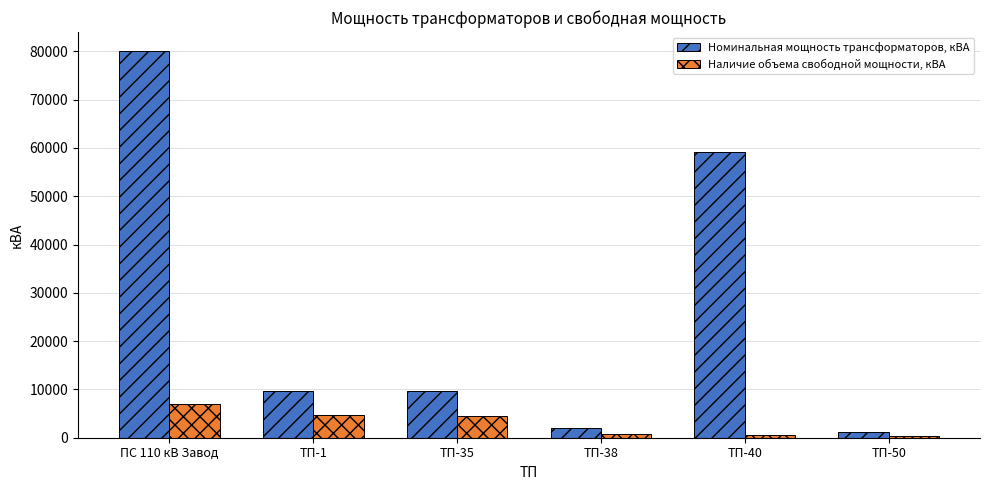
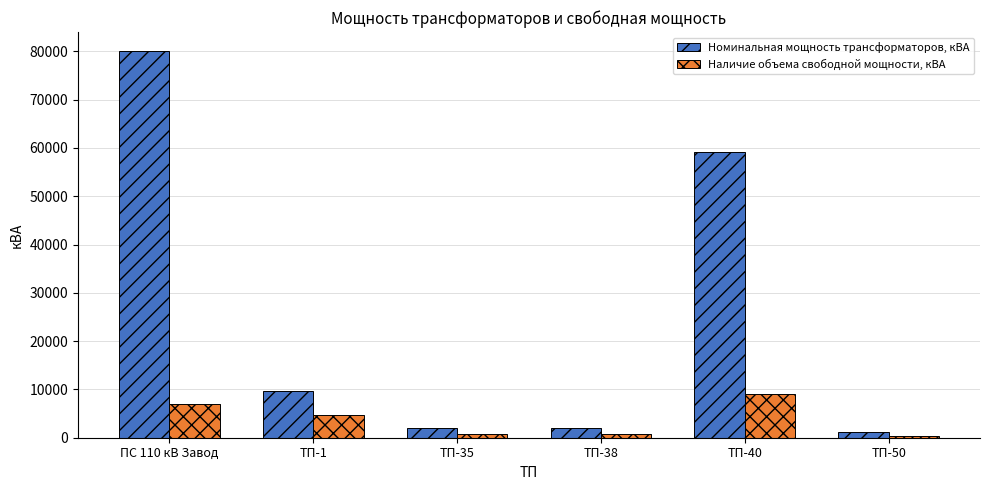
  {
    "Номинальная мощность трансформаторов, кВА": {
      "ПС 110 кВ Завод": 80000,
      "ТП-1": 10000,
-     "ТП-35": 10000,
+     "ТП-35": 2000,
      "ТП-38": 2000,
      "ТП-40": 59000,
      "ТП-50": 1000
    },
    "Наличие объема свободной мощности, кВА": {
      "ПС 110 кВ Завод": 7000,
      "ТП-1": 5000,
-     "ТП-35": 5000,
+     "ТП-35": 1000,
      "ТП-38": 1000,
-     "ТП-40": 1000
+     "ТП-40": 9000
    }
  }
